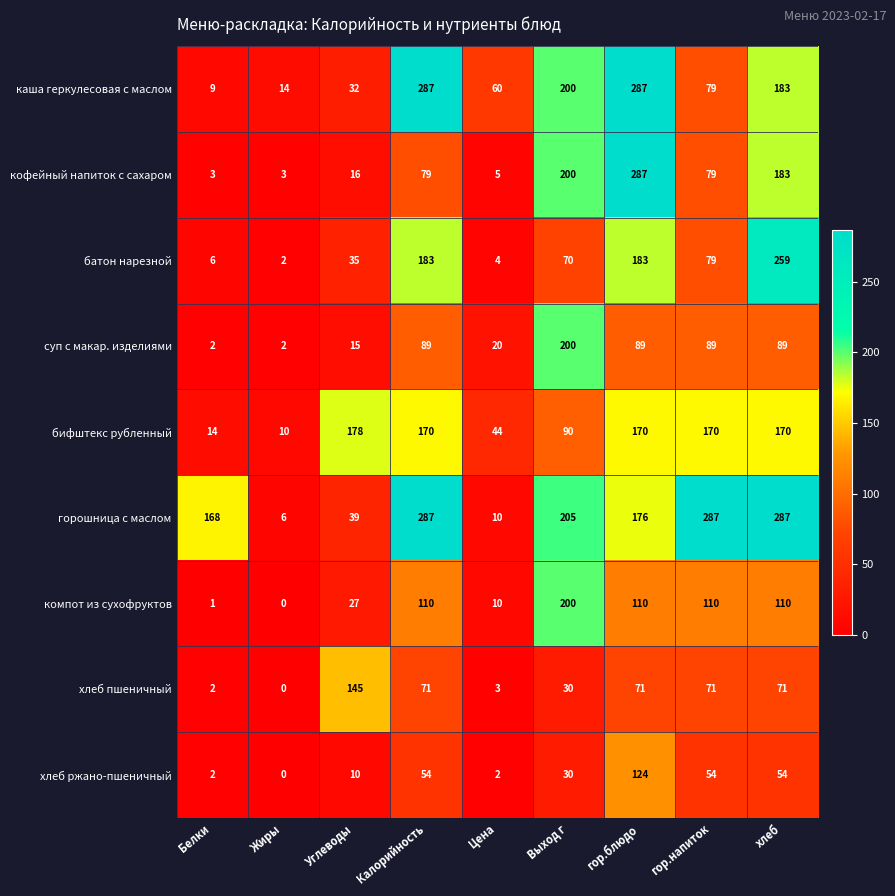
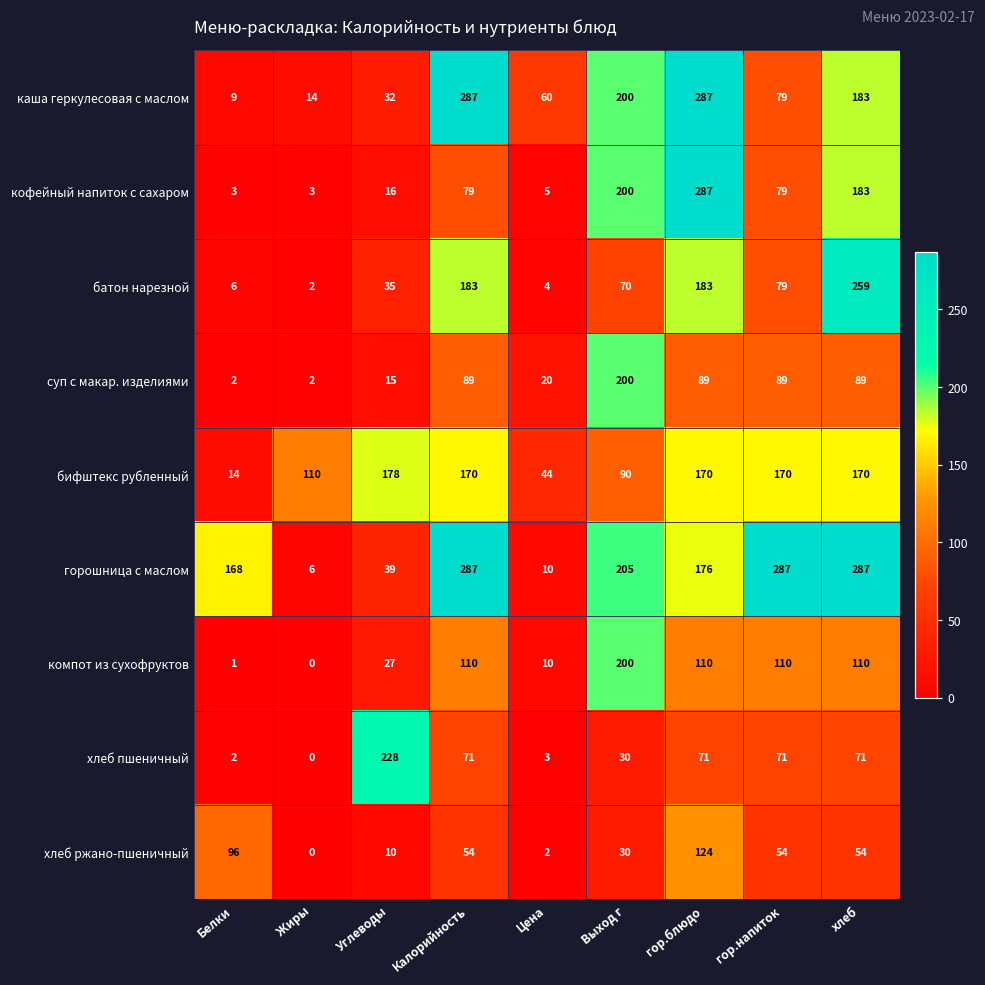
  {
    "каша геркулесовая с маслом": {
      "Белки": 9,
      "Жиры": 14,
      "Углеводы": 32,
      "Калорийность": 287,
      "Цена": 60,
      "Выход г": 200,
      "гор.блюдо": 287,
      "гор.напиток": 79,
      "хлеб": 183
    },
    "кофейный напиток с сахаром": {
      "Белки": 3,
      "Жиры": 3,
      "Углеводы": 16,
      "Калорийность": 79,
      "Цена": 5,
      "Выход г": 200,
      "гор.блюдо": 287,
      "гор.напиток": 79,
      "хлеб": 183
    },
    "батон нарезной": {
      "Белки": 6,
      "Жиры": 2,
      "Углеводы": 35,
      "Калорийность": 183,
      "Цена": 4,
      "Выход г": 70,
      "гор.блюдо": 183,
      "гор.напиток": 79,
      "хлеб": 259
    },
    "суп с макар. изделиями": {
      "Белки": 2,
      "Жиры": 2,
      "Углеводы": 15,
      "Калорийность": 89,
      "Цена": 20,
      "Выход г": 200,
      "гор.блюдо": 89,
      "гор.напиток": 89,
      "хлеб": 89
    },
    "бифштекс рубленный": {
      "Белки": 14,
-     "Жиры": 10,
+     "Жиры": 110,
      "Углеводы": 178,
      "Калорийность": 170,
      "Цена": 44,
      "Выход г": 90,
      "гор.блюдо": 170,
      "гор.напиток": 170,
      "хлеб": 170
    },
    "горошница с маслом": {
      "Белки": 168,
      "Жиры": 6,
      "Углеводы": 39,
      "Калорийность": 287,
      "Цена": 10,
      "Выход г": 205,
      "гор.блюдо": 176,
      "гор.напиток": 287,
      "хлеб": 287
    },
    "компот из сухофруктов": {
      "Белки": 1,
      "Жиры": 0,
      "Углеводы": 27,
      "Калорийность": 110,
      "Цена": 10,
      "Выход г": 200,
      "гор.блюдо": 110,
      "гор.напиток": 110,
      "хлеб": 110
    },
    "хлеб пшеничный": {
      "Белки": 2,
      "Жиры": 0,
-     "Углеводы": 145,
+     "Углеводы": 228,
      "Калорийность": 71,
      "Цена": 3,
      "Выход г": 30,
      "гор.блюдо": 71,
      "гор.напиток": 71,
      "хлеб": 71
    },
    "хлеб ржано-пшеничный": {
-     "Белки": 2,
+     "Белки": 96,
      "Жиры": 0,
      "Углеводы": 10,
      "Калорийность": 54,
      "Цена": 2,
      "Выход г": 30,
      "гор.блюдо": 124,
      "гор.напиток": 54,
      "хлеб": 54
    }
  }
